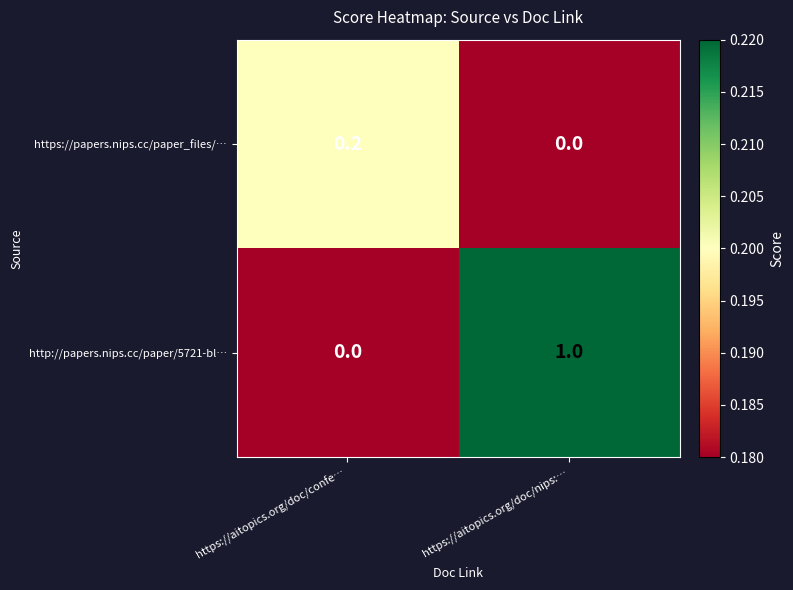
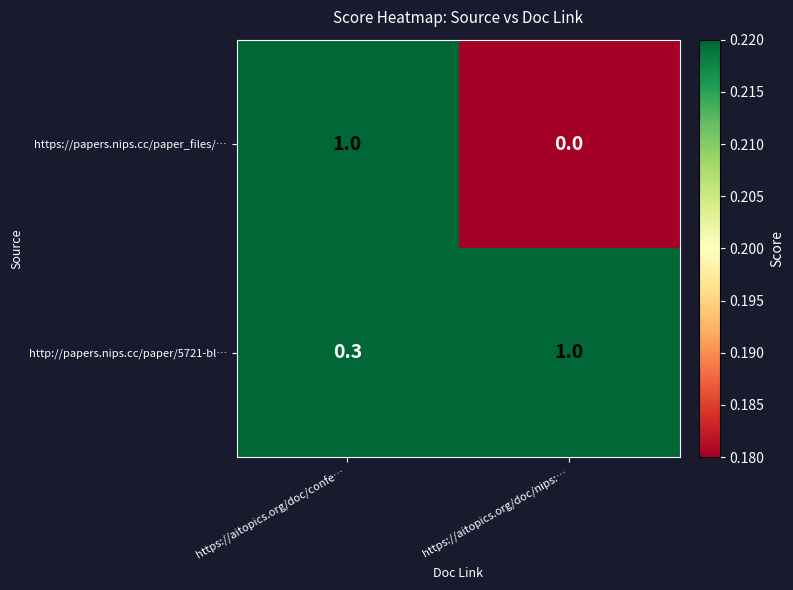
  {
    "https://papers.nips.cc/paper_files/…": {
-     "https://aitopics.org/doc/confe…": 0.2,
+     "https://aitopics.org/doc/confe…": 1.0,
      "https://aitopics.org/doc/nips:…": 0.0
    },
    "http://papers.nips.cc/paper/5721-bl…": {
-     "https://aitopics.org/doc/confe…": 0.0,
+     "https://aitopics.org/doc/confe…": 0.3,
      "https://aitopics.org/doc/nips:…": 1.0
    }
  }
